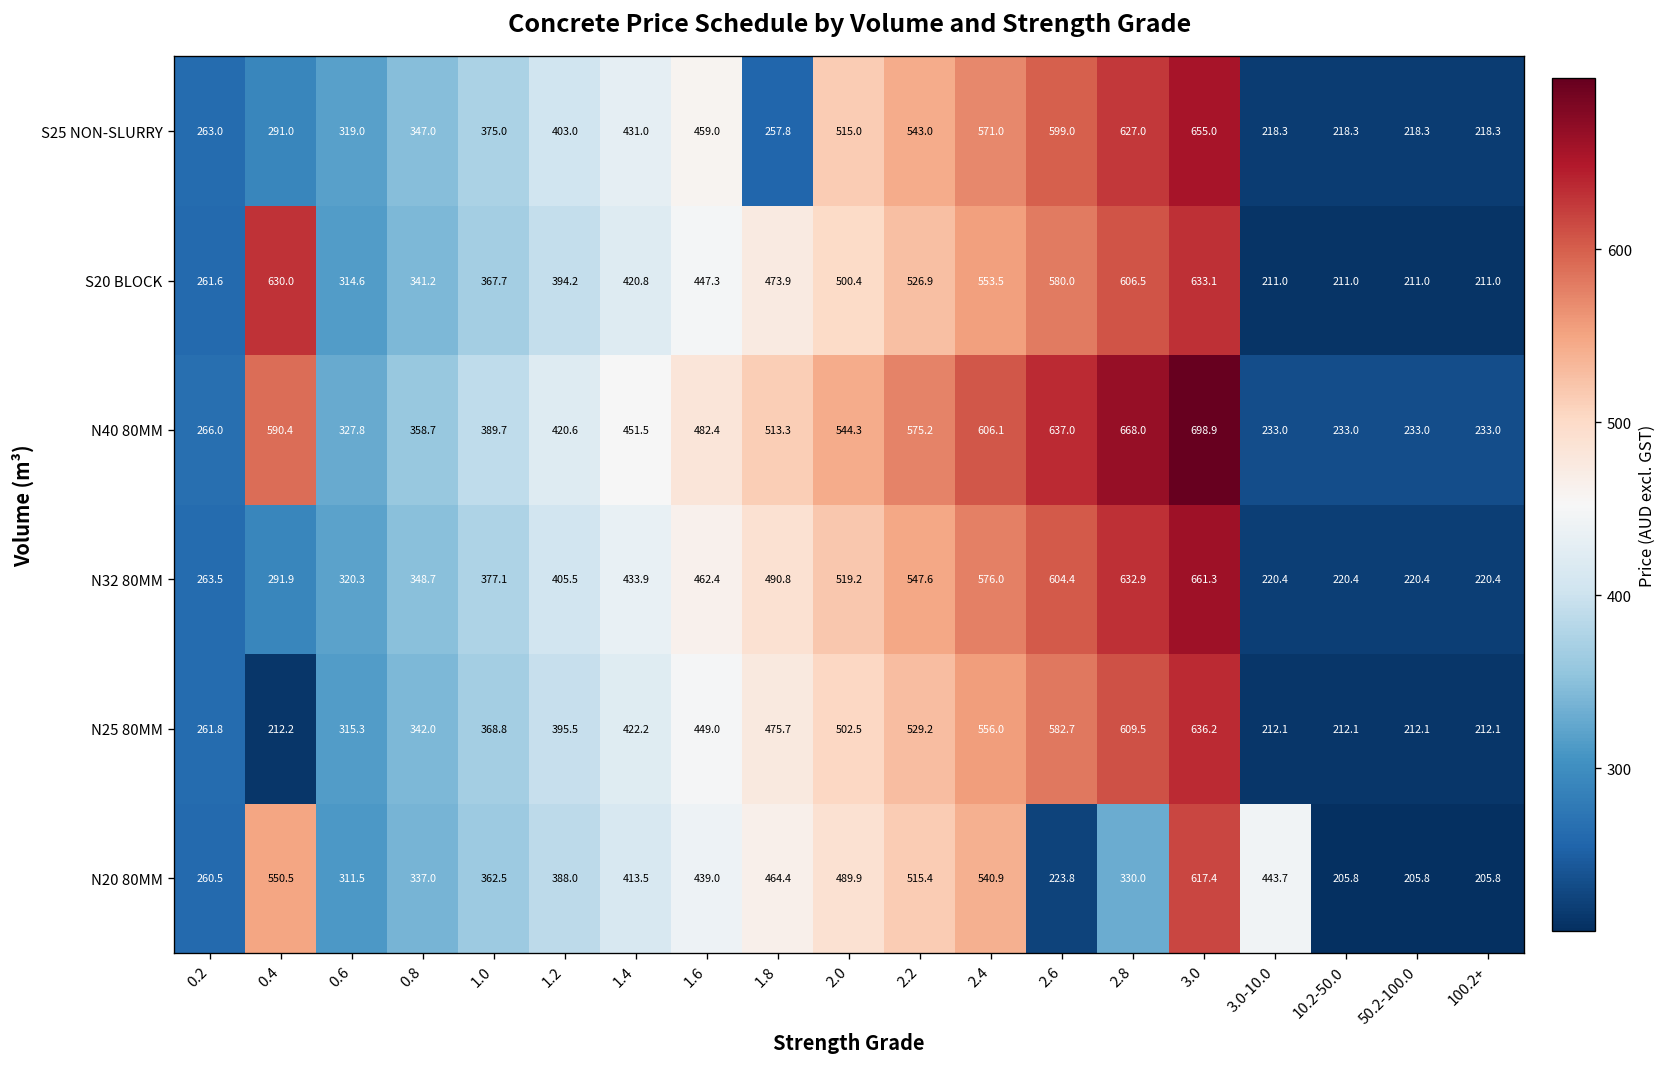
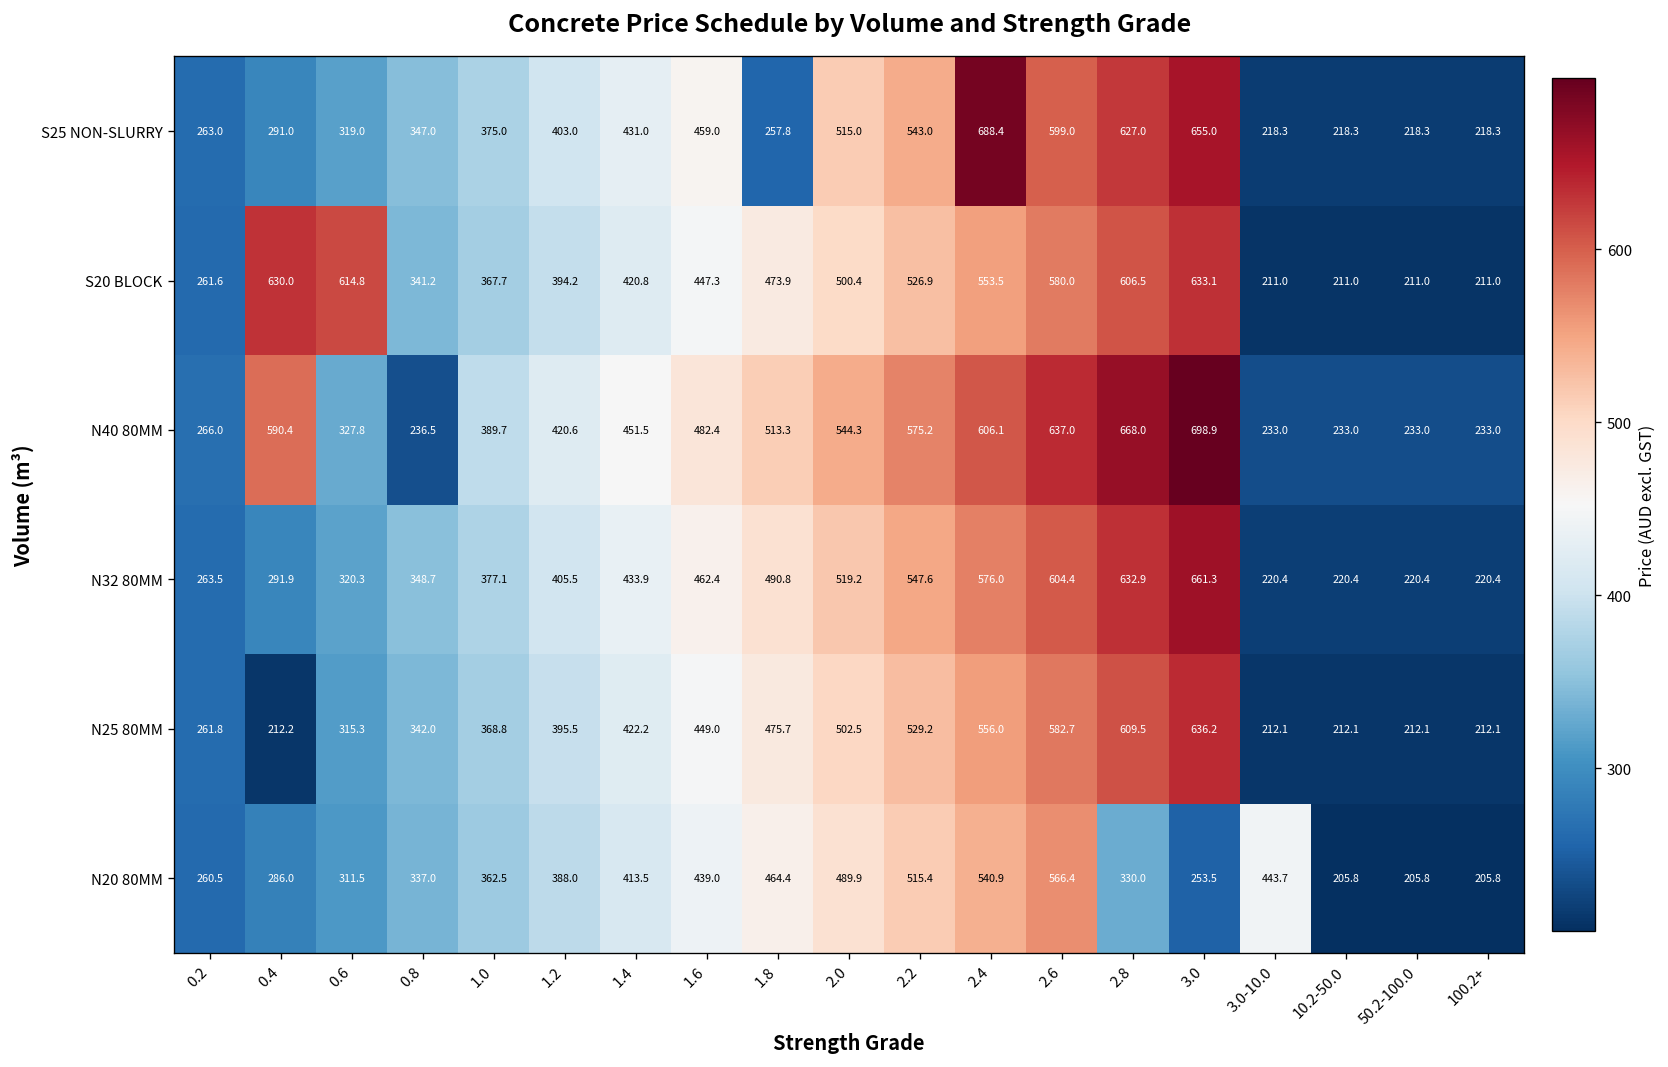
  {
    "S25 NON-SLURRY": {
      "0.2": 263.0,
      "0.4": 291.0,
      "0.6": 319.0,
      "0.8": 347.0,
      "1.0": 375.0,
      "1.2": 403.0,
      "1.4": 431.0,
      "1.6": 459.0,
      "1.8": 257.8,
      "2.0": 515.0,
      "2.2": 543.0,
-     "2.4": 571.0,
+     "2.4": 688.4,
      "2.6": 599.0,
      "2.8": 627.0,
      "3.0": 655.0,
      "3.0-10.0": 218.3,
      "10.2-50.0": 218.3,
      "50.2-100.0": 218.3,
      "100.2+": 218.3
    },
    "S20 BLOCK": {
      "0.2": 261.6,
      "0.4": 630.0,
-     "0.6": 314.6,
+     "0.6": 614.8,
      "0.8": 341.2,
      "1.0": 367.7,
      "1.2": 394.2,
      "1.4": 420.8,
      "1.6": 447.3,
      "1.8": 473.9,
      "2.0": 500.4,
      "2.2": 526.9,
      "2.4": 553.5,
      "2.6": 580.0,
      "2.8": 606.5,
      "3.0": 633.1,
      "3.0-10.0": 211.0,
      "10.2-50.0": 211.0,
      "50.2-100.0": 211.0,
      "100.2+": 211.0
    },
    "N40 80MM": {
      "0.2": 266.0,
      "0.4": 590.4,
      "0.6": 327.8,
-     "0.8": 358.7,
+     "0.8": 236.5,
      "1.0": 389.7,
      "1.2": 420.6,
      "1.4": 451.5,
      "1.6": 482.4,
      "1.8": 513.3,
      "2.0": 544.3,
      "2.2": 575.2,
      "2.4": 606.1,
      "2.6": 637.0,
      "2.8": 668.0,
      "3.0": 698.9,
      "3.0-10.0": 233.0,
      "10.2-50.0": 233.0,
      "50.2-100.0": 233.0,
      "100.2+": 233.0
    },
    "N32 80MM": {
      "0.2": 263.5,
      "0.4": 291.9,
      "0.6": 320.3,
      "0.8": 348.7,
      "1.0": 377.1,
      "1.2": 405.5,
      "1.4": 433.9,
      "1.6": 462.4,
      "1.8": 490.8,
      "2.0": 519.2,
      "2.2": 547.6,
      "2.4": 576.0,
      "2.6": 604.4,
      "2.8": 632.9,
      "3.0": 661.3,
      "3.0-10.0": 220.4,
      "10.2-50.0": 220.4,
      "50.2-100.0": 220.4,
      "100.2+": 220.4
    },
    "N25 80MM": {
      "0.2": 261.8,
      "0.4": 212.2,
      "0.6": 315.3,
      "0.8": 342.0,
      "1.0": 368.8,
      "1.2": 395.5,
      "1.4": 422.2,
      "1.6": 449.0,
      "1.8": 475.7,
      "2.0": 502.5,
      "2.2": 529.2,
      "2.4": 556.0,
      "2.6": 582.7,
      "2.8": 609.5,
      "3.0": 636.2,
      "3.0-10.0": 212.1,
      "10.2-50.0": 212.1,
      "50.2-100.0": 212.1,
      "100.2+": 212.1
    },
    "N20 80MM": {
      "0.2": 260.5,
-     "0.4": 550.5,
+     "0.4": 286.0,
      "0.6": 311.5,
      "0.8": 337.0,
      "1.0": 362.5,
      "1.2": 388.0,
      "1.4": 413.5,
      "1.6": 439.0,
      "1.8": 464.4,
      "2.0": 489.9,
      "2.2": 515.4,
      "2.4": 540.9,
-     "2.6": 223.8,
+     "2.6": 566.4,
      "2.8": 330.0,
-     "3.0": 617.4,
+     "3.0": 253.5,
      "3.0-10.0": 443.7,
      "10.2-50.0": 205.8,
      "50.2-100.0": 205.8,
      "100.2+": 205.8
    }
  }
